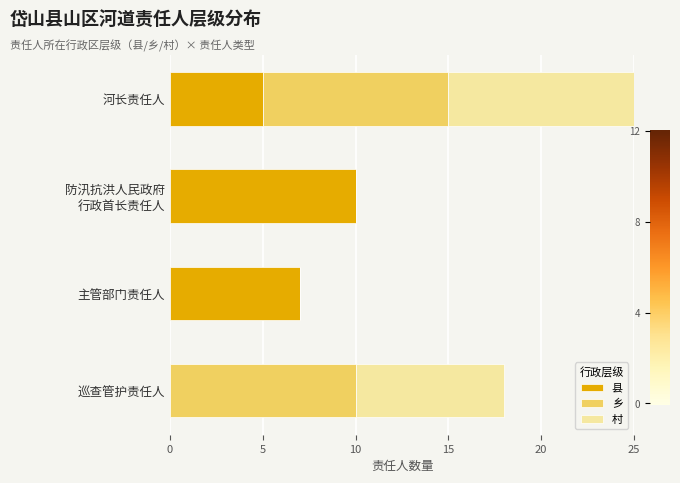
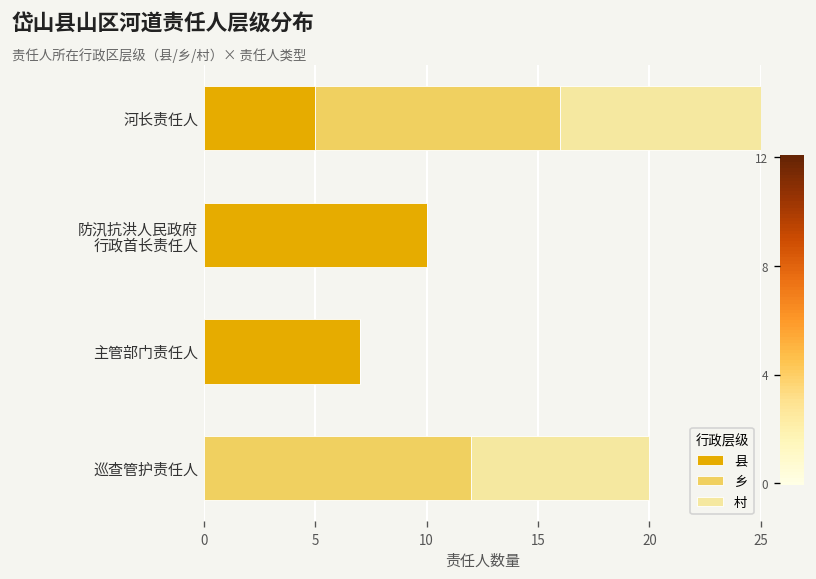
  {
    "县": {
      "河长责任人": 5,
      "防汛抗洪人民政府 行政首长责任人": 10,
      "主管部门责任人": 7,
      "巡查管护责任人": 0
    },
    "乡": {
-     "河长责任人": 10,
+     "河长责任人": 11,
      "防汛抗洪人民政府 行政首长责任人": 0,
      "主管部门责任人": 0,
-     "巡查管护责任人": 10
+     "巡查管护责任人": 12
    },
    "村": {
      "防汛抗洪人民政府 行政首长责任人": 0,
      "主管部门责任人": 0,
      "巡查管护责任人": 8
    }
  }
